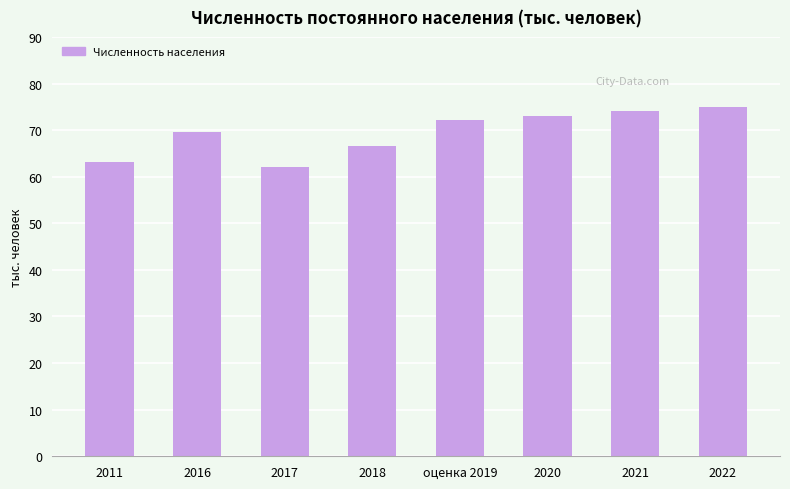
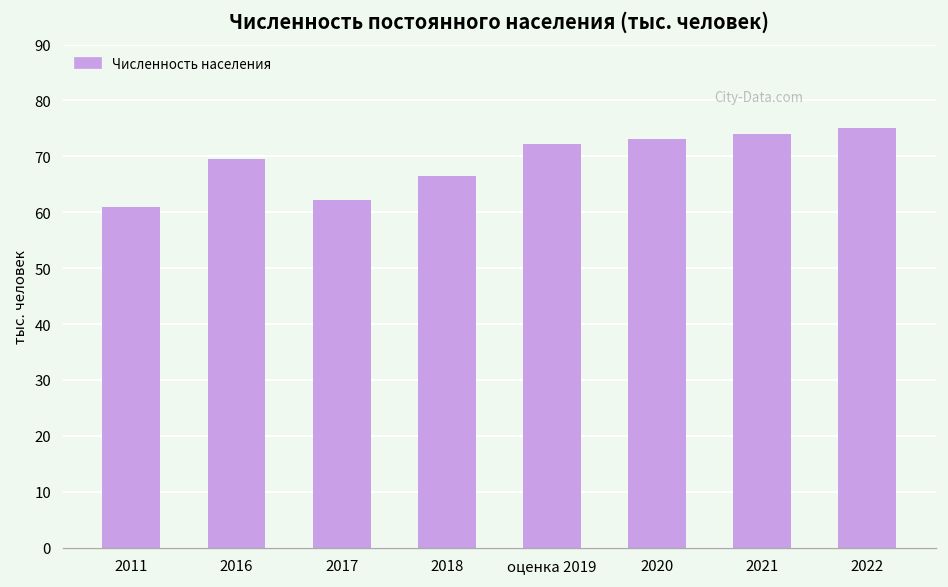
  {
-   "2011": 63,
+   "2011": 61,
    "2016": 70,
    "2017": 62,
    "2018": 67,
    "оценка 2019": 72,
    "2020": 73,
    "2021": 74,
    "2022": 75
  }
